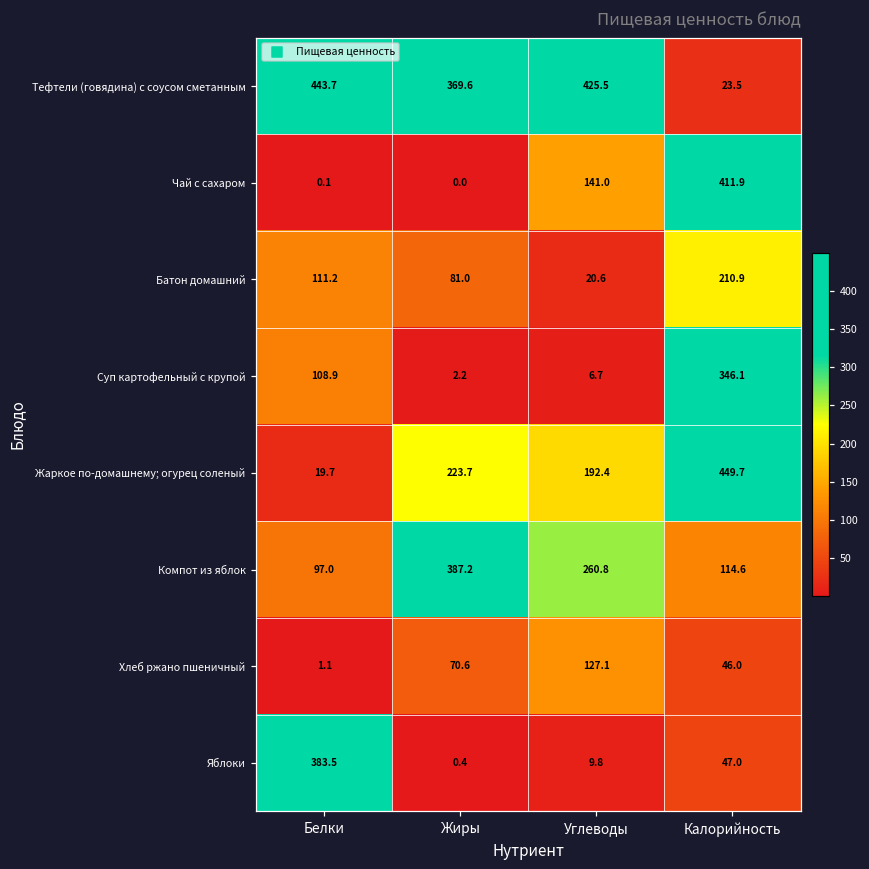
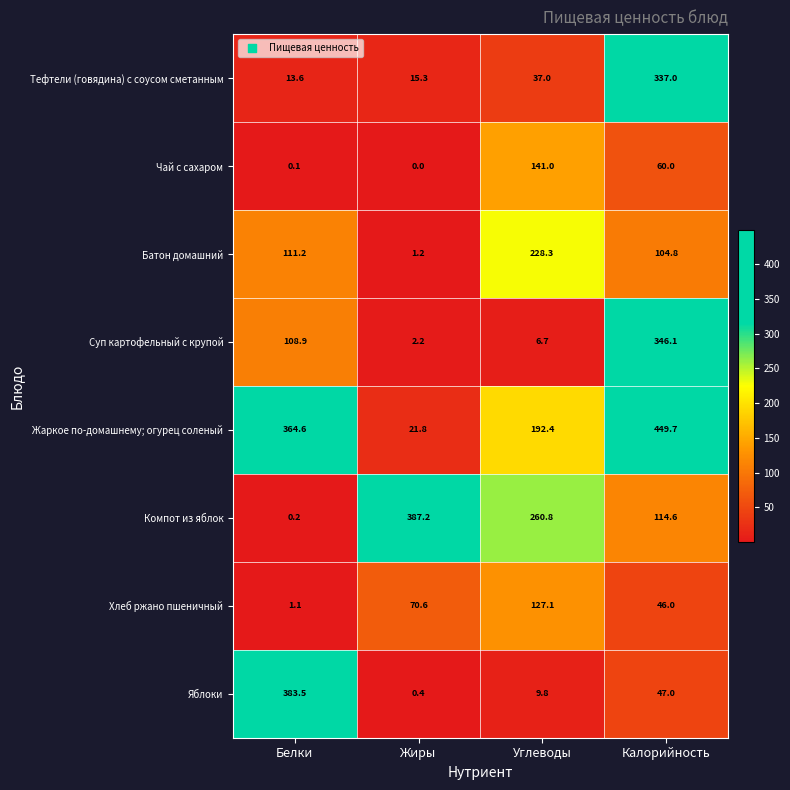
  {
    "Тефтели (говядина) с соусом сметанным": {
-     "Белки": 443.7,
-     "Жиры": 369.6,
-     "Углеводы": 425.5,
-     "Калорийность": 23.5
+     "Белки": 13.6,
+     "Жиры": 15.3,
+     "Углеводы": 37.0,
+     "Калорийность": 337.0
    },
    "Чай с сахаром": {
      "Белки": 0.1,
      "Жиры": 0.0,
      "Углеводы": 141.0,
-     "Калорийность": 411.9
+     "Калорийность": 60.0
    },
    "Батон домашний": {
      "Белки": 111.2,
-     "Жиры": 81.0,
-     "Углеводы": 20.6,
-     "Калорийность": 210.9
+     "Жиры": 1.2,
+     "Углеводы": 228.3,
+     "Калорийность": 104.8
    },
    "Суп картофельный с крупой": {
      "Белки": 108.9,
      "Жиры": 2.2,
      "Углеводы": 6.7,
      "Калорийность": 346.1
    },
    "Жаркое по-домашнему; огурец соленый": {
-     "Белки": 19.7,
-     "Жиры": 223.7,
+     "Белки": 364.6,
+     "Жиры": 21.8,
      "Углеводы": 192.4,
      "Калорийность": 449.7
    },
    "Компот из яблок": {
-     "Белки": 97.0,
+     "Белки": 0.2,
      "Жиры": 387.2,
      "Углеводы": 260.8,
      "Калорийность": 114.6
    },
    "Хлеб ржано пшеничный": {
      "Белки": 1.1,
      "Жиры": 70.6,
      "Углеводы": 127.1,
      "Калорийность": 46.0
    },
    "Яблоки": {
      "Белки": 383.5,
      "Жиры": 0.4,
      "Углеводы": 9.8,
      "Калорийность": 47.0
    }
  }
